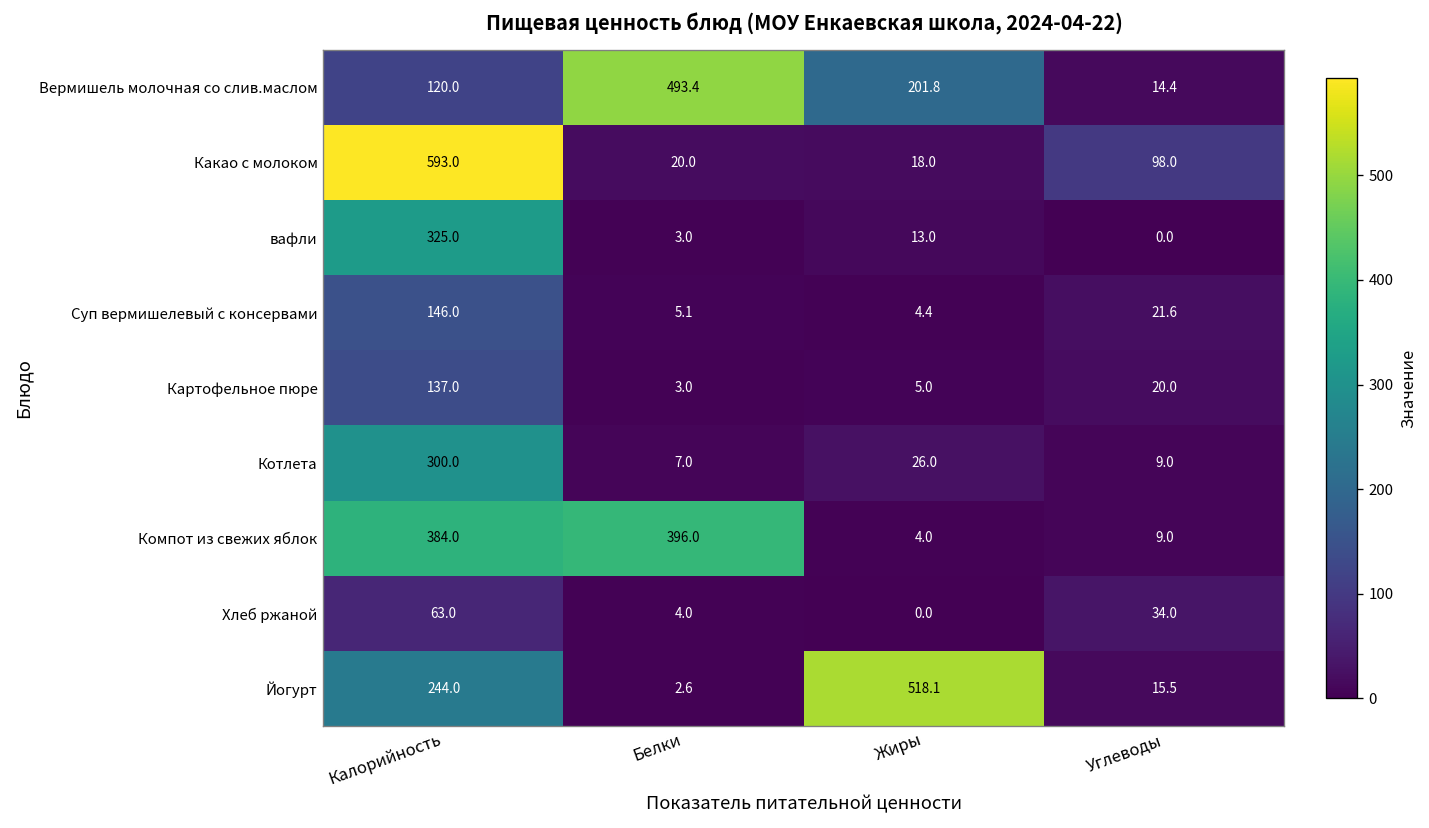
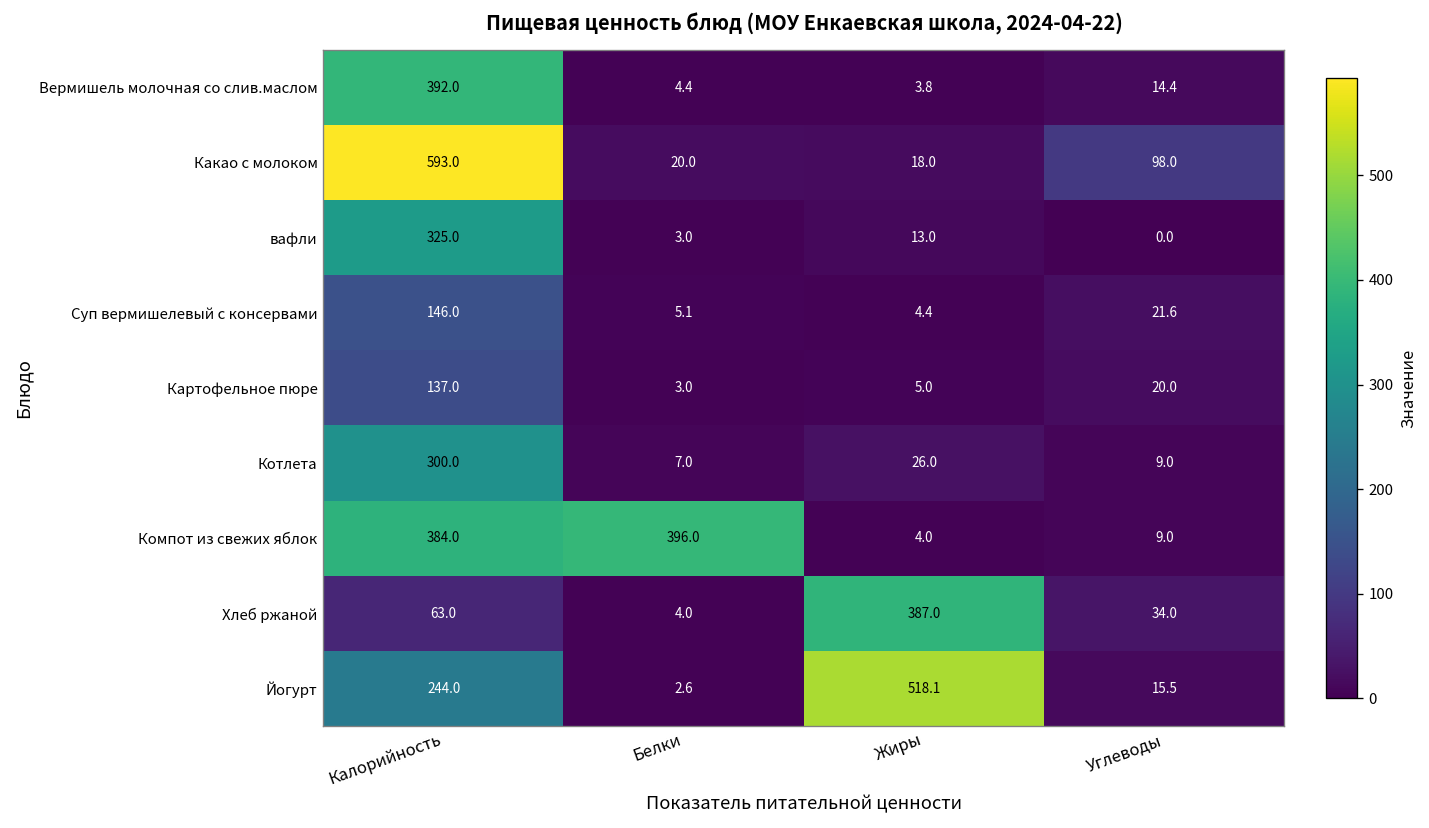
  {
    "Вермишель молочная со слив.маслом": {
-     "Калорийность": 120.0,
-     "Белки": 493.4,
-     "Жиры": 201.8,
+     "Калорийность": 392.0,
+     "Белки": 4.4,
+     "Жиры": 3.8,
      "Углеводы": 14.4
    },
    "Какао с молоком": {
      "Калорийность": 593.0,
      "Белки": 20.0,
      "Жиры": 18.0,
      "Углеводы": 98.0
    },
    "вафли": {
      "Калорийность": 325.0,
      "Белки": 3.0,
      "Жиры": 13.0,
      "Углеводы": 0.0
    },
    "Суп вермишелевый с консервами": {
      "Калорийность": 146.0,
      "Белки": 5.1,
      "Жиры": 4.4,
      "Углеводы": 21.6
    },
    "Картофельное пюре": {
      "Калорийность": 137.0,
      "Белки": 3.0,
      "Жиры": 5.0,
      "Углеводы": 20.0
    },
    "Котлета": {
      "Калорийность": 300.0,
      "Белки": 7.0,
      "Жиры": 26.0,
      "Углеводы": 9.0
    },
    "Компот из свежих яблок": {
      "Калорийность": 384.0,
      "Белки": 396.0,
      "Жиры": 4.0,
      "Углеводы": 9.0
    },
    "Хлеб ржаной": {
      "Калорийность": 63.0,
      "Белки": 4.0,
-     "Жиры": 0.0,
+     "Жиры": 387.0,
      "Углеводы": 34.0
    },
    "Йогурт": {
      "Калорийность": 244.0,
      "Белки": 2.6,
      "Жиры": 518.1,
      "Углеводы": 15.5
    }
  }
